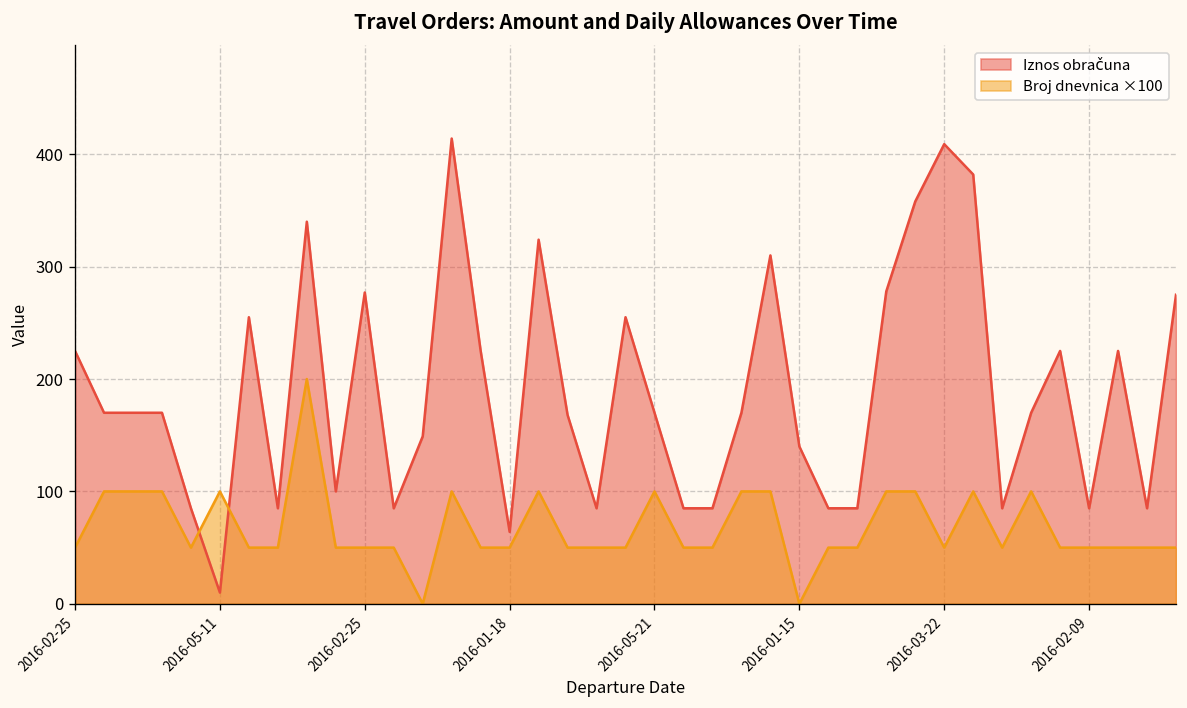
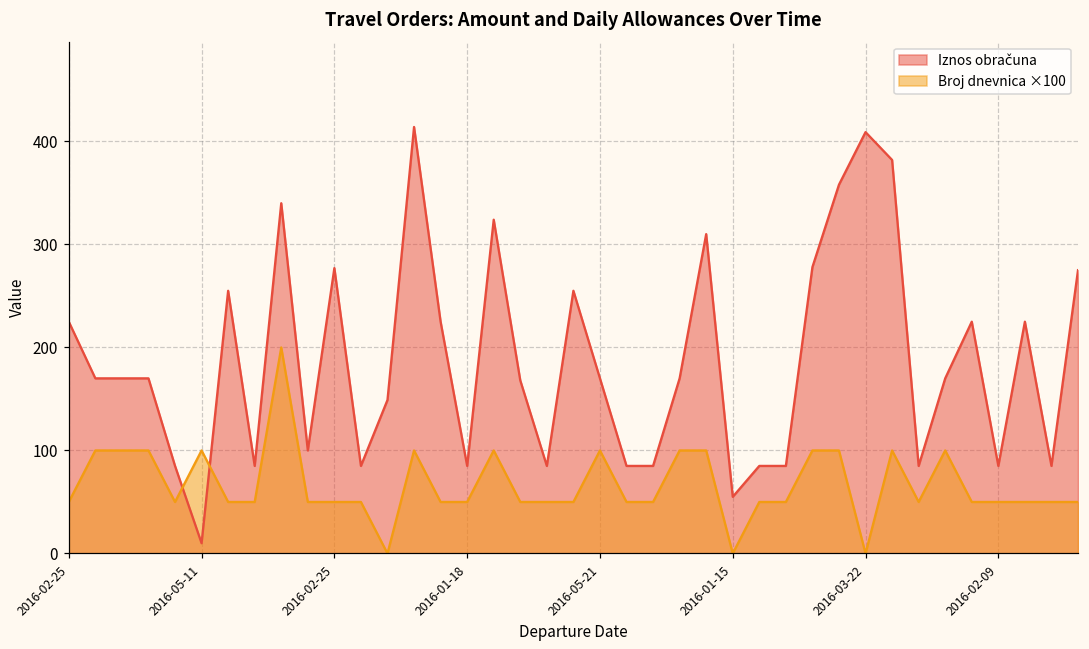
  {
    "Iznos obračuna": {
      "2016-05-11": 10,
-     "2016-01-18": 60,
-     "2016-01-15": 140,
+     "2016-01-18": 90,
+     "2016-01-15": 60,
      "2016-03-22": 410
    },
    "Broj dnevnica ×100": {
      "2016-05-11": 100,
      "2016-01-18": 50,
      "2016-01-15": 0,
-     "2016-03-22": 50
+     "2016-03-22": 0
    }
  }
